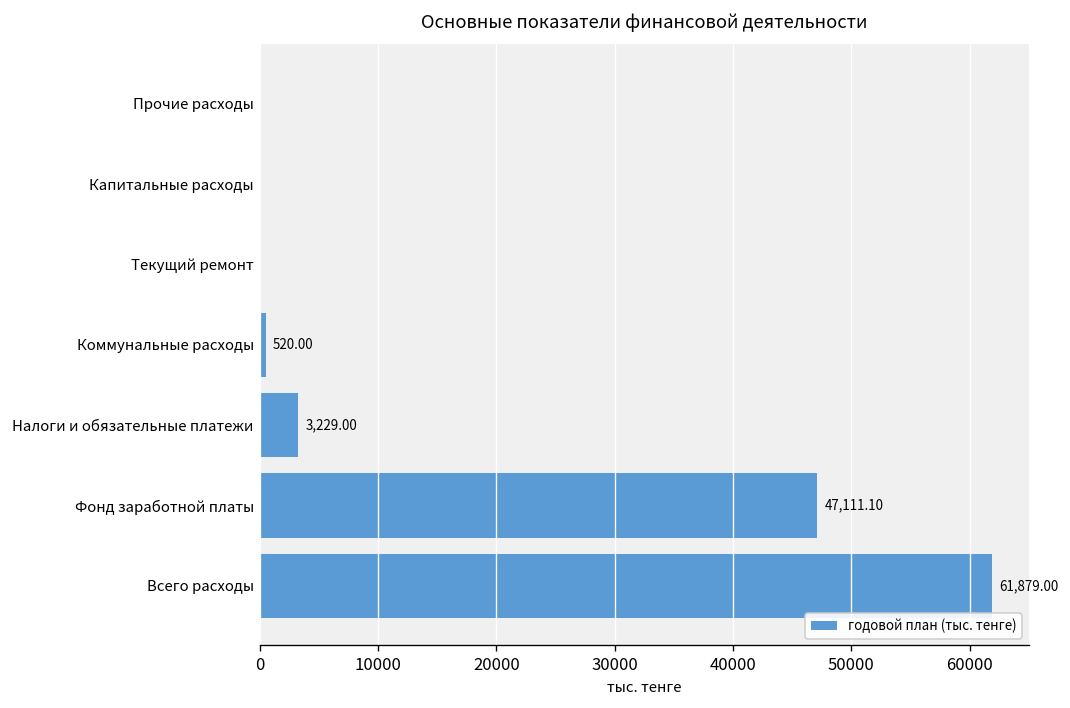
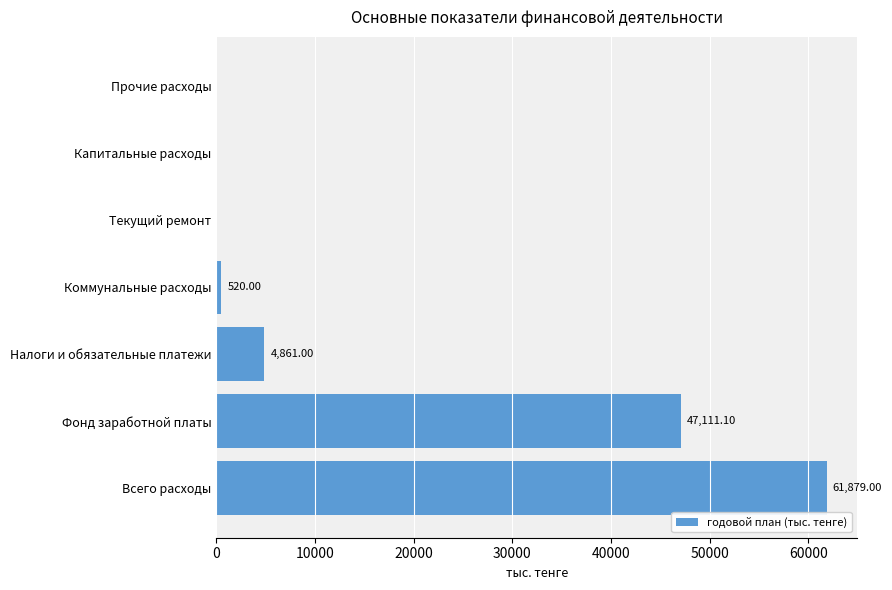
  {
    "Коммунальные расходы": "520.00",
-   "Налоги и обязательные платежи": "3,229.00",
+   "Налоги и обязательные платежи": "4,861.00",
    "Фонд заработной платы": "47,111.10",
    "Всего расходы": "61,879.00"
  }
